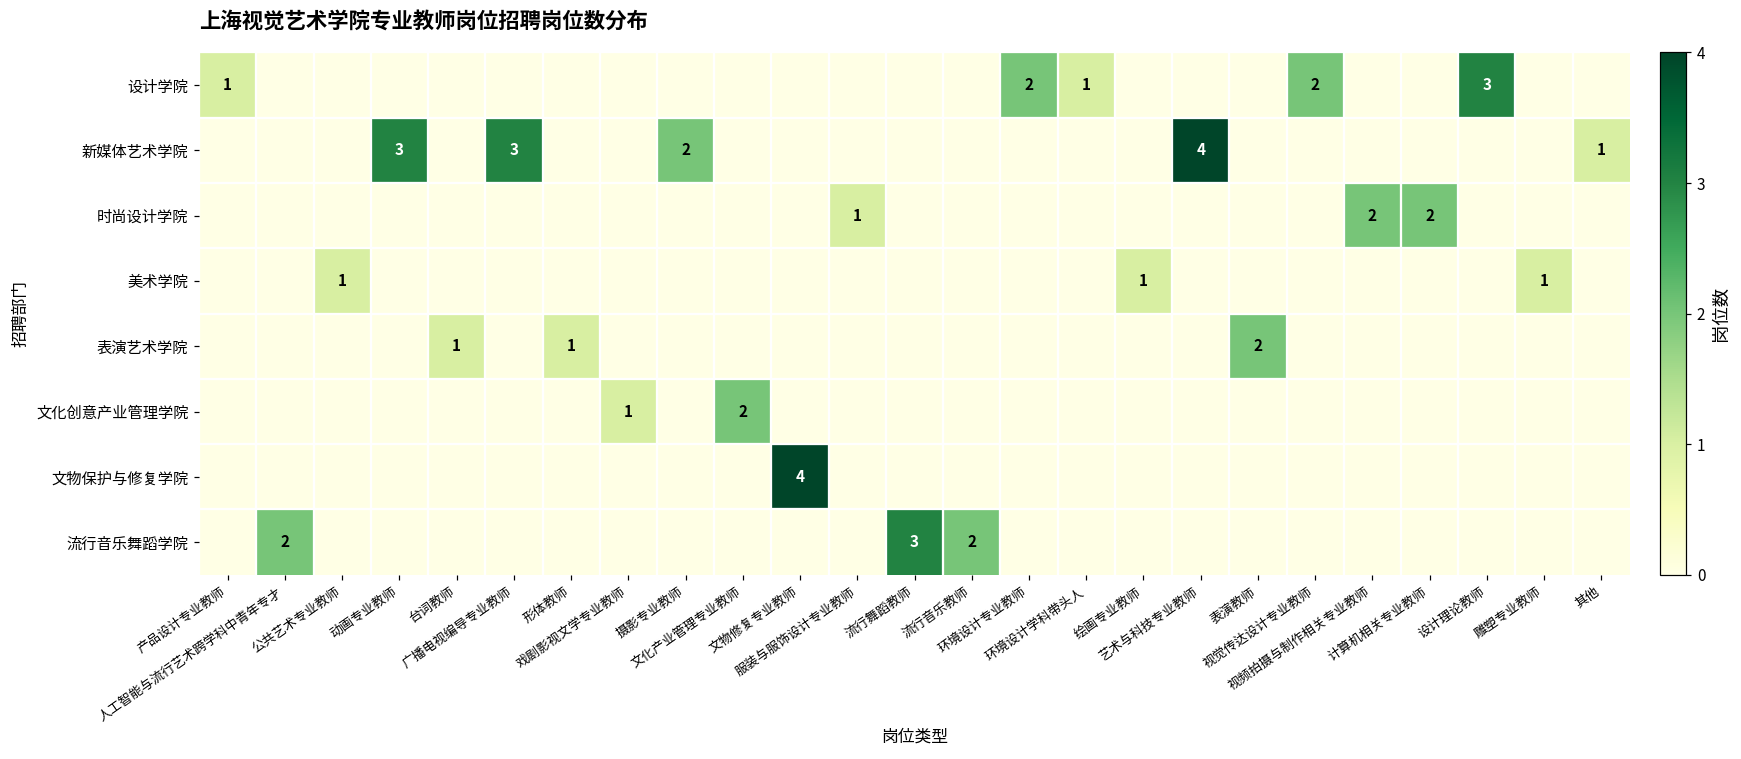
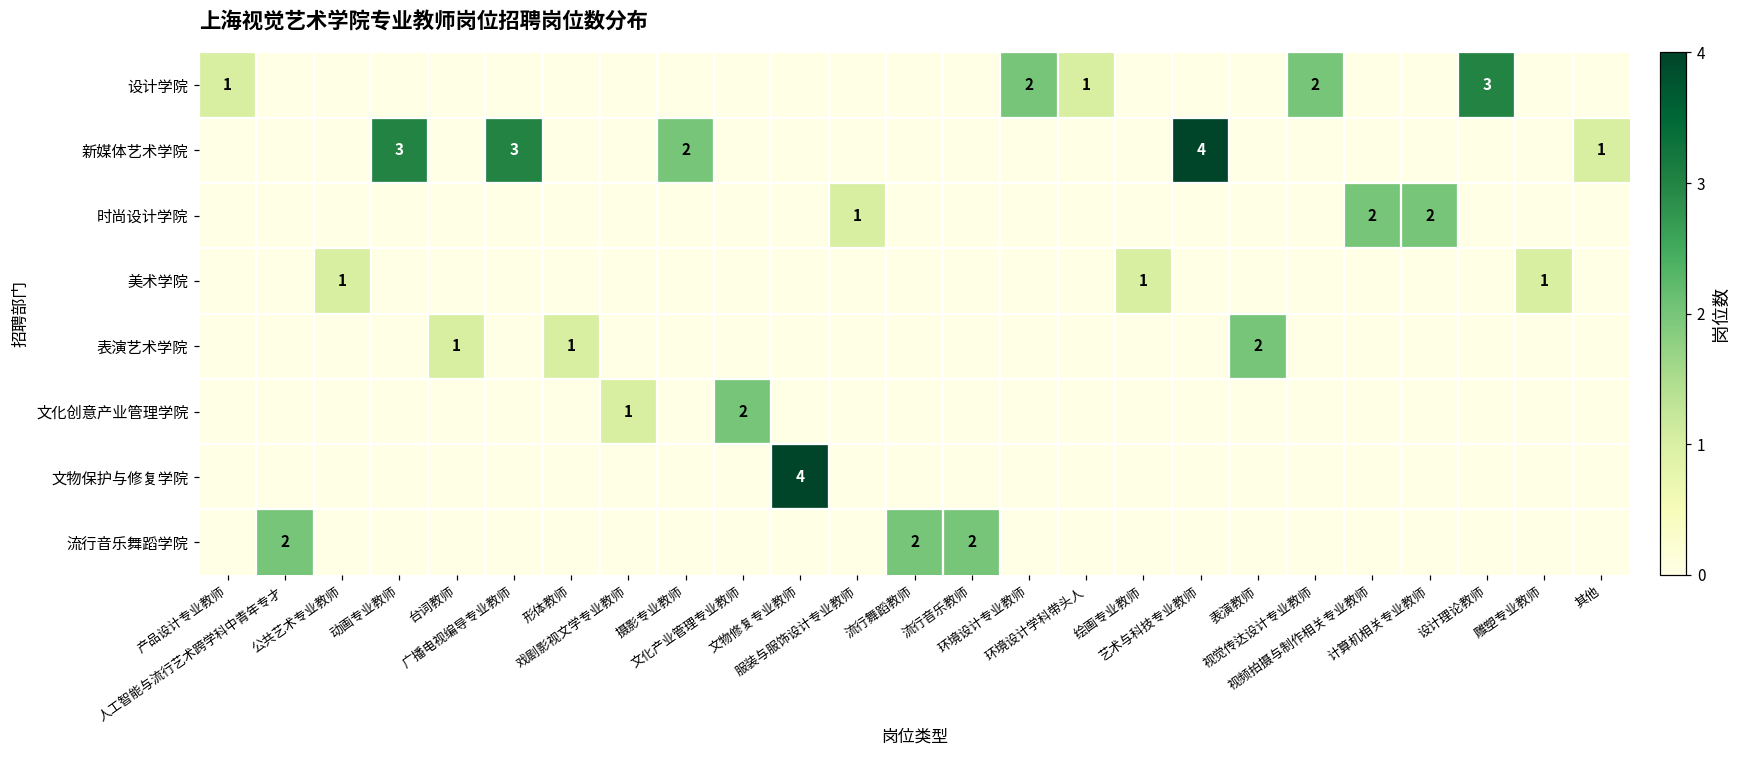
  {
    "设计学院": {
      "产品设计专业教师": 1,
      "环境设计专业教师": 2,
      "环境设计学科带头人": 1,
      "视觉传达设计专业教师": 2,
      "设计理论教师": 3
    },
    "新媒体艺术学院": {
      "动画专业教师": 3,
      "广播电视编导专业教师": 3,
      "摄影专业教师": 2,
      "艺术与科技专业教师": 4,
      "其他": 1
    },
    "时尚设计学院": {
      "服装与服饰设计专业教师": 1,
      "视频拍摄与制作相关专业教师": 2,
      "计算机相关专业教师": 2
    },
    "美术学院": {
      "公共艺术专业教师": 1,
      "绘画专业教师": 1,
      "雕塑专业教师": 1
    },
    "表演艺术学院": {
      "台词教师": 1,
      "形体教师": 1,
      "表演教师": 2
    },
    "文化创意产业管理学院": {
      "戏剧影视文学专业教师": 1,
      "文化产业管理专业教师": 2
    },
    "文物保护与修复学院": {
      "文物修复专业教师": 4
    },
    "流行音乐舞蹈学院": {
      "人工智能与流行艺术跨学科中青年专才": 2,
-     "流行舞蹈教师": 3,
+     "流行舞蹈教师": 2,
      "流行音乐教师": 2
    }
  }
